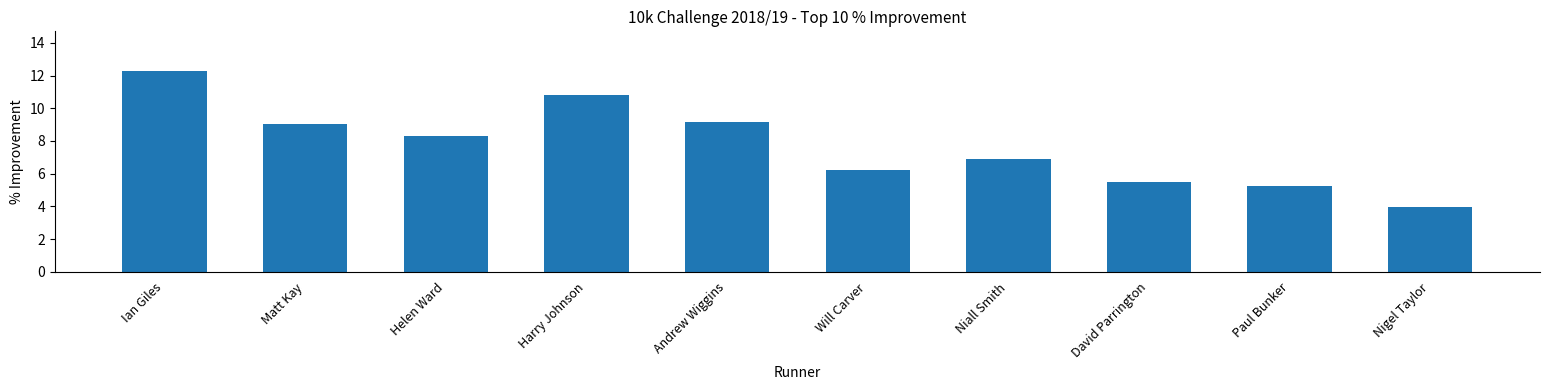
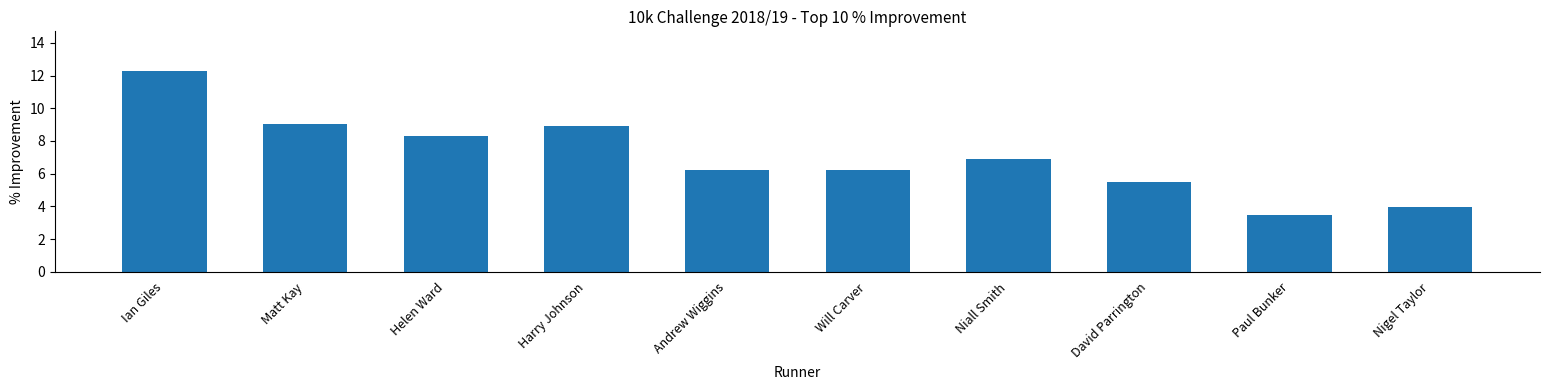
  {
    "Ian Giles": 12.3,
    "Matt Kay": 9.1,
    "Helen Ward": 8.3,
-   "Harry Johnson": 10.8,
-   "Andrew Wiggins": 9.1,
+   "Harry Johnson": 8.9,
+   "Andrew Wiggins": 6.2,
    "Will Carver": 6.2,
    "Niall Smith": 6.9,
    "David Parrington": 5.5,
-   "Paul Bunker": 5.2,
+   "Paul Bunker": 3.5,
    "Nigel Taylor": 3.9
  }
